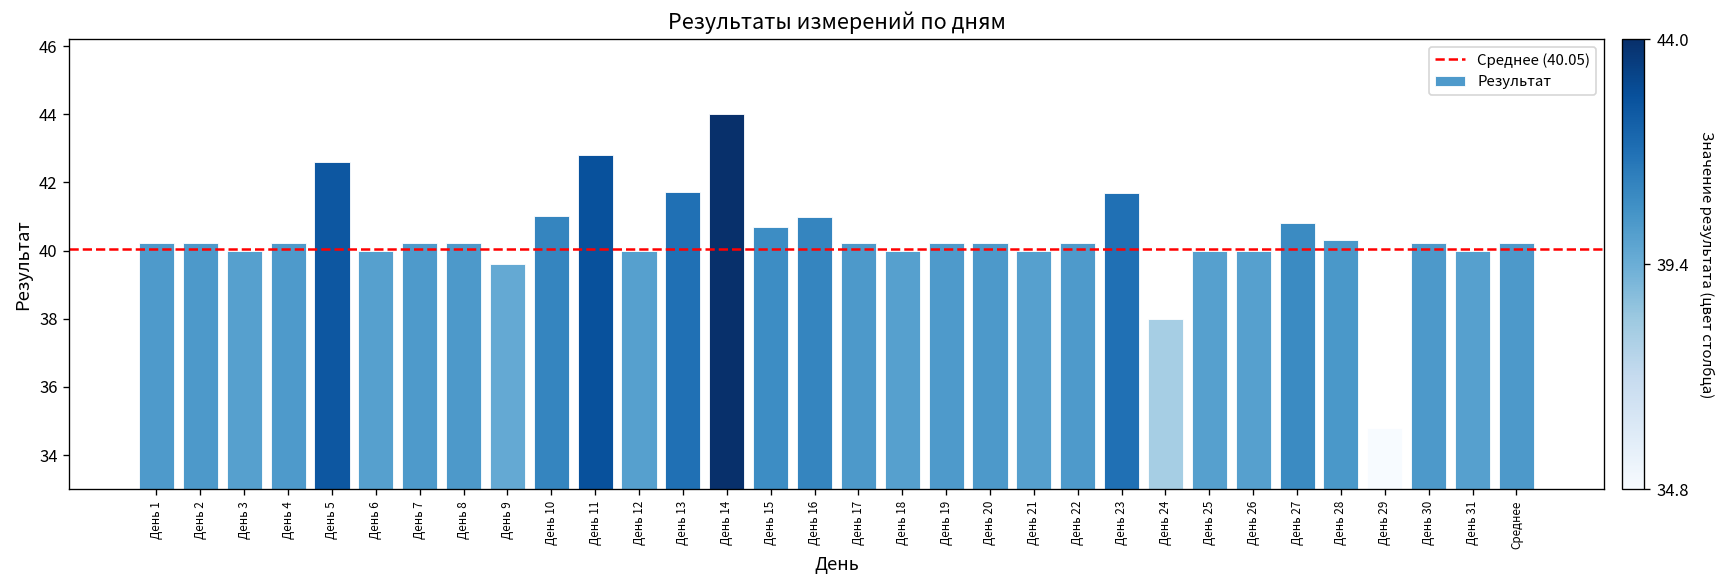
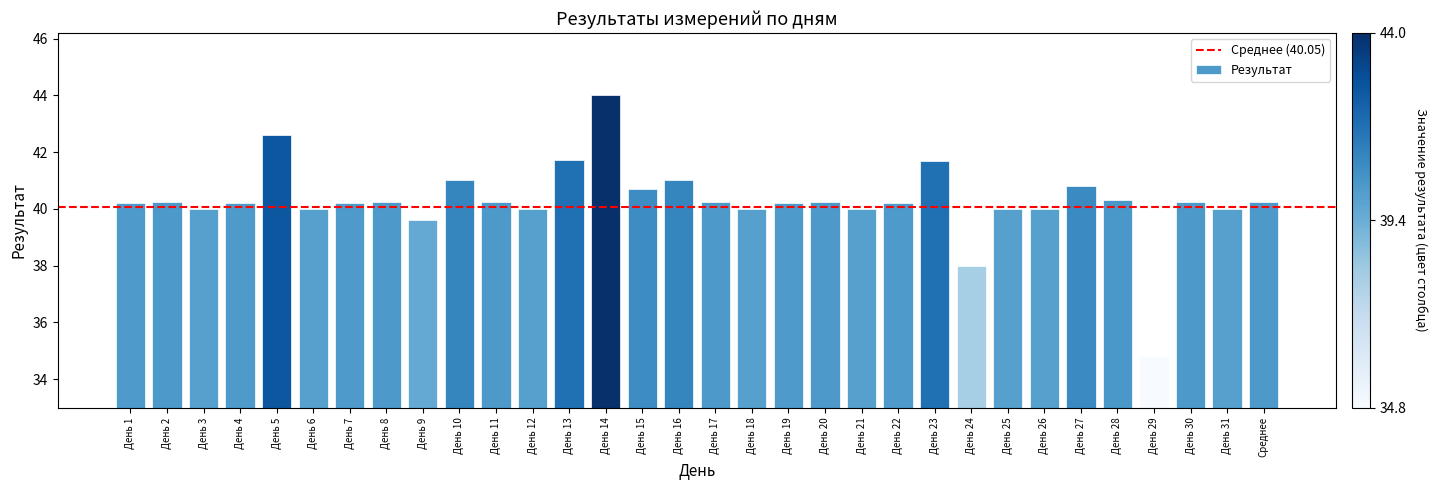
  {
    "День 1": 40.2,
    "День 2": 40.2,
    "День 3": 40.0,
    "День 4": 40.2,
    "День 5": 42.6,
    "День 6": 40.0,
    "День 7": 40.2,
    "День 8": 40.2,
    "День 9": 39.6,
    "День 10": 41.0,
-   "День 11": 42.8,
+   "День 11": 40.2,
    "День 12": 40.0,
    "День 13": 41.7,
    "День 14": 44.0,
    "День 15": 40.7,
    "День 16": 41.0,
    "День 17": 40.2,
    "День 18": 40.0,
    "День 19": 40.2,
    "День 20": 40.2,
    "День 21": 40.0,
    "День 22": 40.2,
    "День 23": 41.7,
    "День 24": 38.0,
    "День 25": 40.0,
    "День 26": 40.0,
    "День 27": 40.8,
    "День 28": 40.3,
    "День 29": 34.8,
    "День 30": 40.2,
    "День 31": 40.0,
    "Среднее": 40.2
  }
